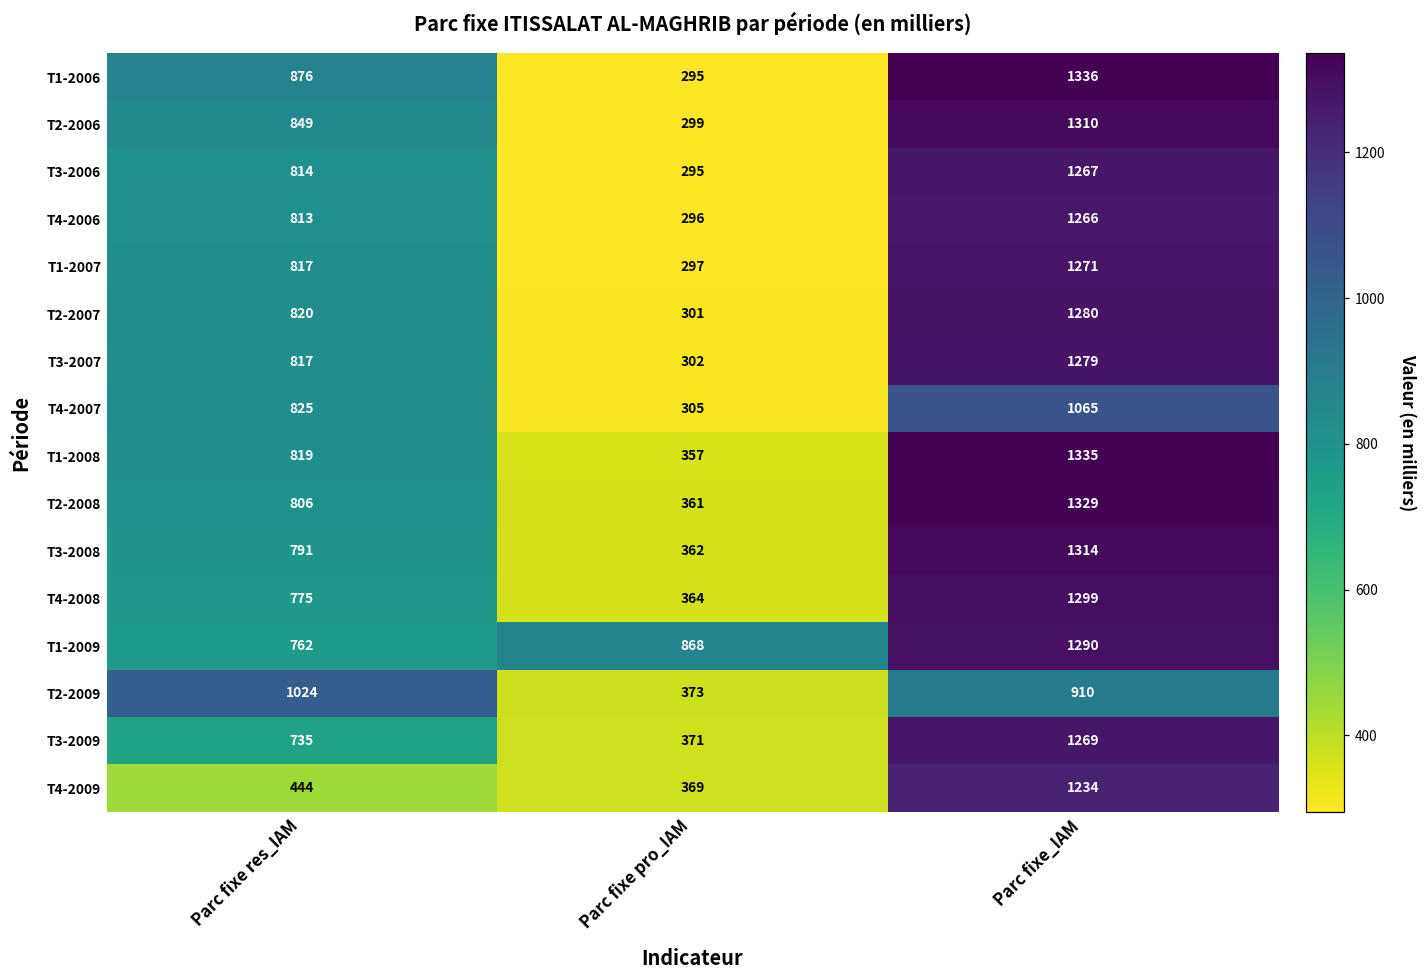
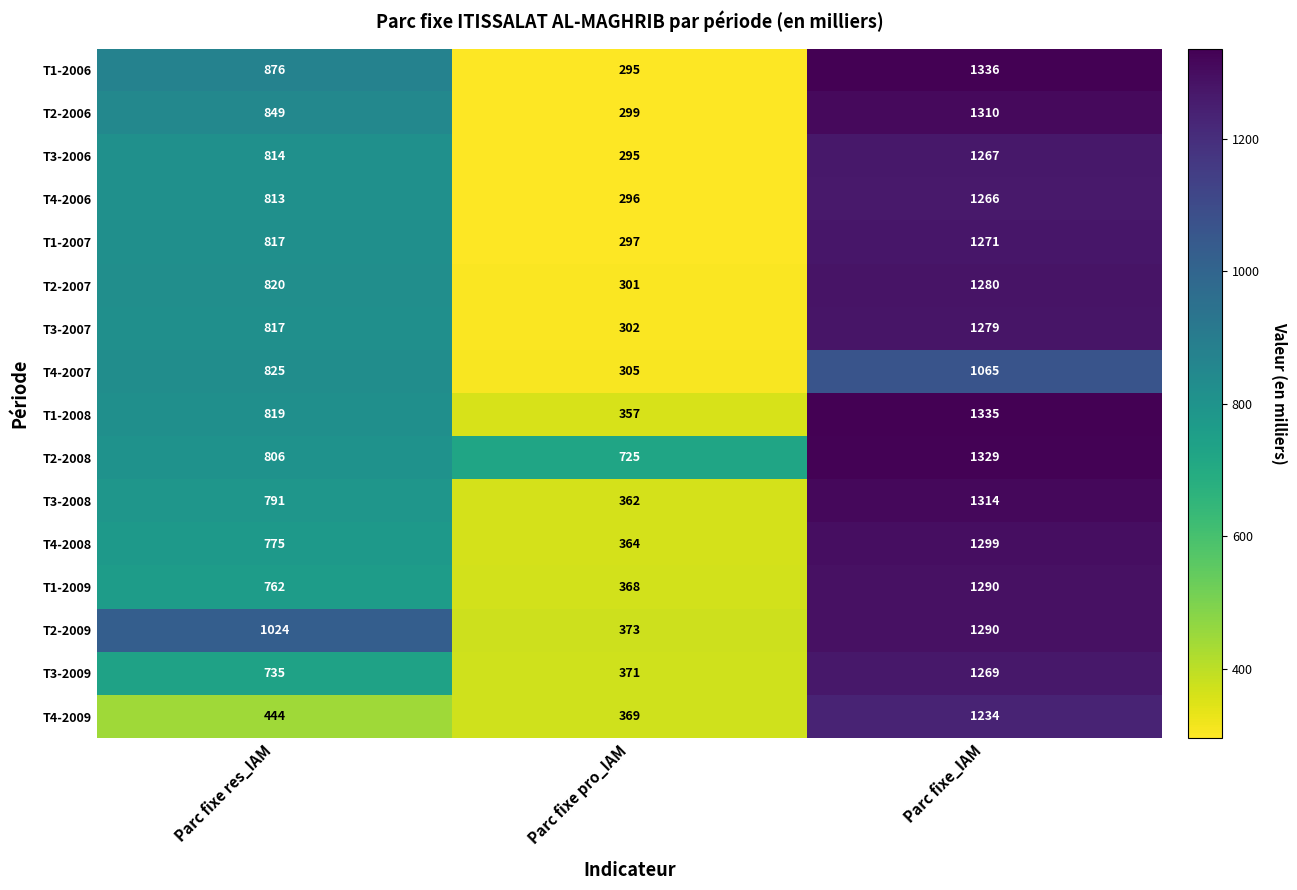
  {
    "T1-2006": {
      "Parc fixe res_IAM": 876,
      "Parc fixe pro_IAM": 295,
      "Parc fixe_IAM": 1336
    },
    "T2-2006": {
      "Parc fixe res_IAM": 849,
      "Parc fixe pro_IAM": 299,
      "Parc fixe_IAM": 1310
    },
    "T3-2006": {
      "Parc fixe res_IAM": 814,
      "Parc fixe pro_IAM": 295,
      "Parc fixe_IAM": 1267
    },
    "T4-2006": {
      "Parc fixe res_IAM": 813,
      "Parc fixe pro_IAM": 296,
      "Parc fixe_IAM": 1266
    },
    "T1-2007": {
      "Parc fixe res_IAM": 817,
      "Parc fixe pro_IAM": 297,
      "Parc fixe_IAM": 1271
    },
    "T2-2007": {
      "Parc fixe res_IAM": 820,
      "Parc fixe pro_IAM": 301,
      "Parc fixe_IAM": 1280
    },
    "T3-2007": {
      "Parc fixe res_IAM": 817,
      "Parc fixe pro_IAM": 302,
      "Parc fixe_IAM": 1279
    },
    "T4-2007": {
      "Parc fixe res_IAM": 825,
      "Parc fixe pro_IAM": 305,
      "Parc fixe_IAM": 1065
    },
    "T1-2008": {
      "Parc fixe res_IAM": 819,
      "Parc fixe pro_IAM": 357,
      "Parc fixe_IAM": 1335
    },
    "T2-2008": {
      "Parc fixe res_IAM": 806,
-     "Parc fixe pro_IAM": 361,
+     "Parc fixe pro_IAM": 725,
      "Parc fixe_IAM": 1329
    },
    "T3-2008": {
      "Parc fixe res_IAM": 791,
      "Parc fixe pro_IAM": 362,
      "Parc fixe_IAM": 1314
    },
    "T4-2008": {
      "Parc fixe res_IAM": 775,
      "Parc fixe pro_IAM": 364,
      "Parc fixe_IAM": 1299
    },
    "T1-2009": {
      "Parc fixe res_IAM": 762,
-     "Parc fixe pro_IAM": 868,
+     "Parc fixe pro_IAM": 368,
      "Parc fixe_IAM": 1290
    },
    "T2-2009": {
      "Parc fixe res_IAM": 1024,
      "Parc fixe pro_IAM": 373,
-     "Parc fixe_IAM": 910
+     "Parc fixe_IAM": 1290
    },
    "T3-2009": {
      "Parc fixe res_IAM": 735,
      "Parc fixe pro_IAM": 371,
      "Parc fixe_IAM": 1269
    },
    "T4-2009": {
      "Parc fixe res_IAM": 444,
      "Parc fixe pro_IAM": 369,
      "Parc fixe_IAM": 1234
    }
  }
